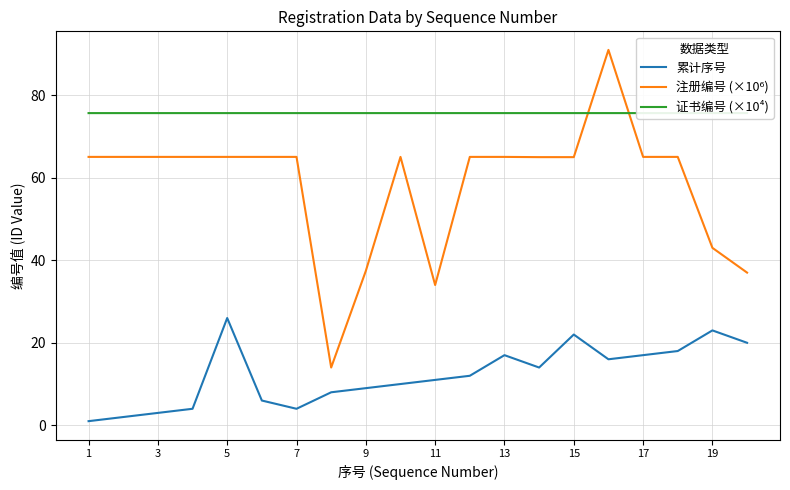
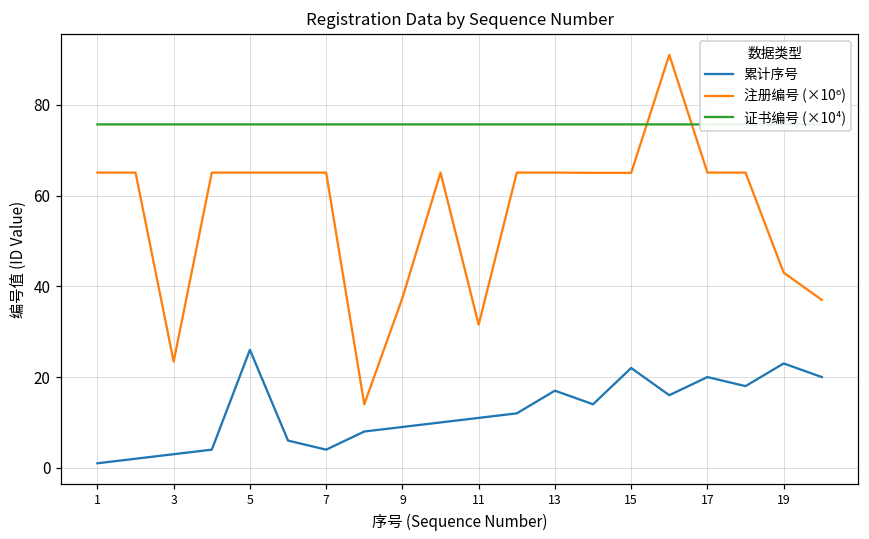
  {
    "累计序号": {
      "1": 1,
      "3": 3,
      "5": 26,
      "7": 4,
      "9": 9,
      "11": 11,
      "13": 17,
      "15": 22,
-     "17": 17,
+     "17": 20,
      "19": 23
    },
    "注册编号 (×10⁶)": {
      "1": 65,
-     "3": 65,
+     "3": 23,
      "5": 65,
      "7": 65,
      "9": 37,
-     "11": 34,
+     "11": 32,
      "13": 65,
      "15": 65,
      "17": 65,
      "19": 43
    },
    "证书编号 (×10⁴)": {
      "1": 76,
      "3": 76,
      "5": 76,
      "7": 76,
      "9": 76,
      "11": 76,
      "13": 76,
      "15": 76
    }
  }
